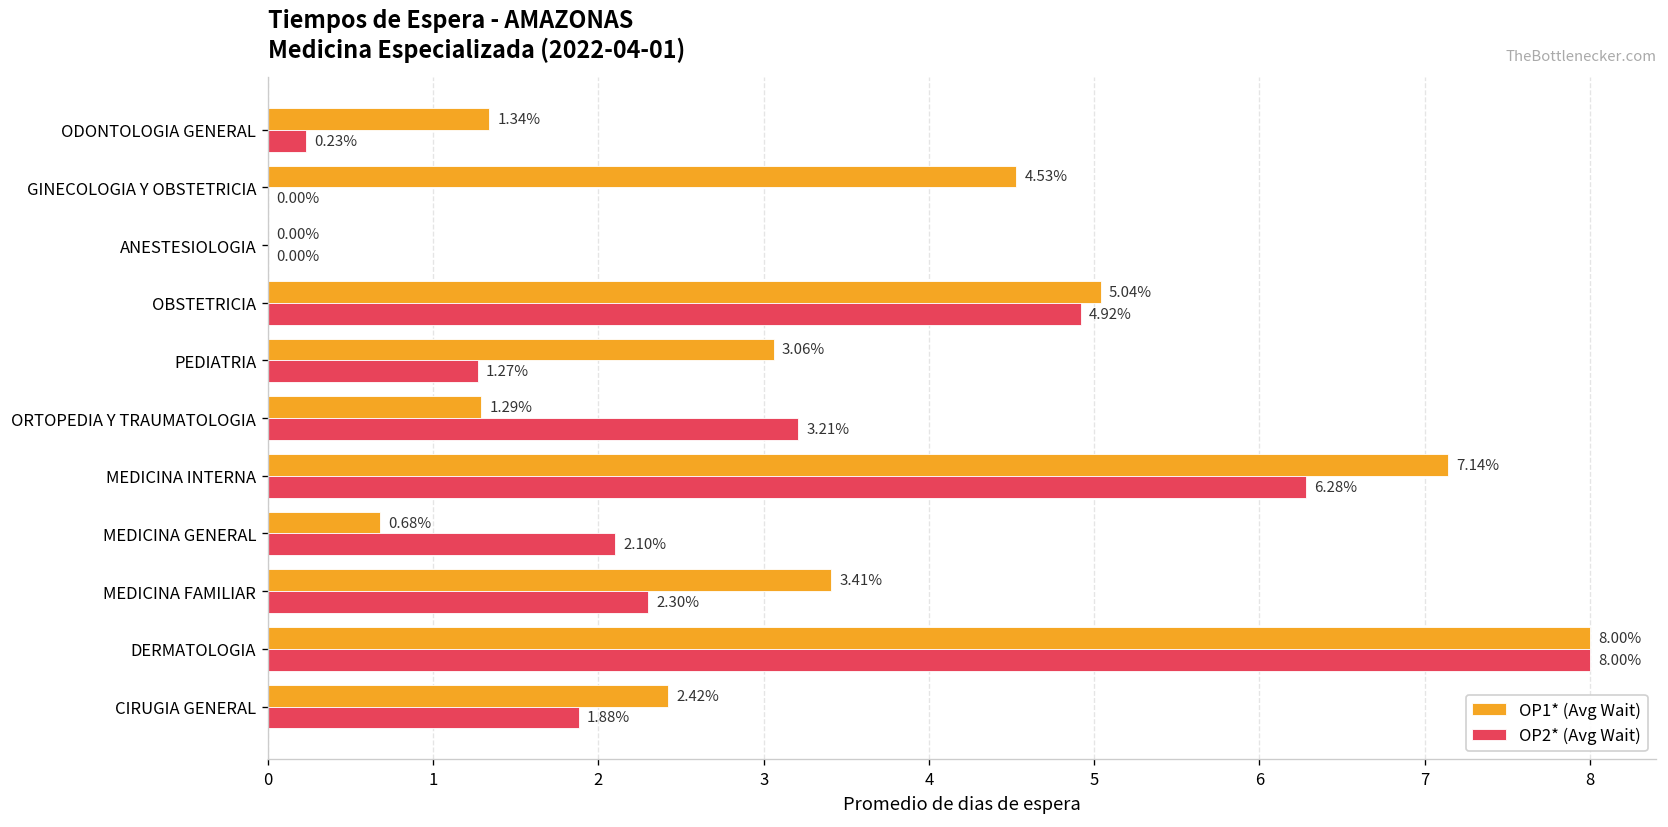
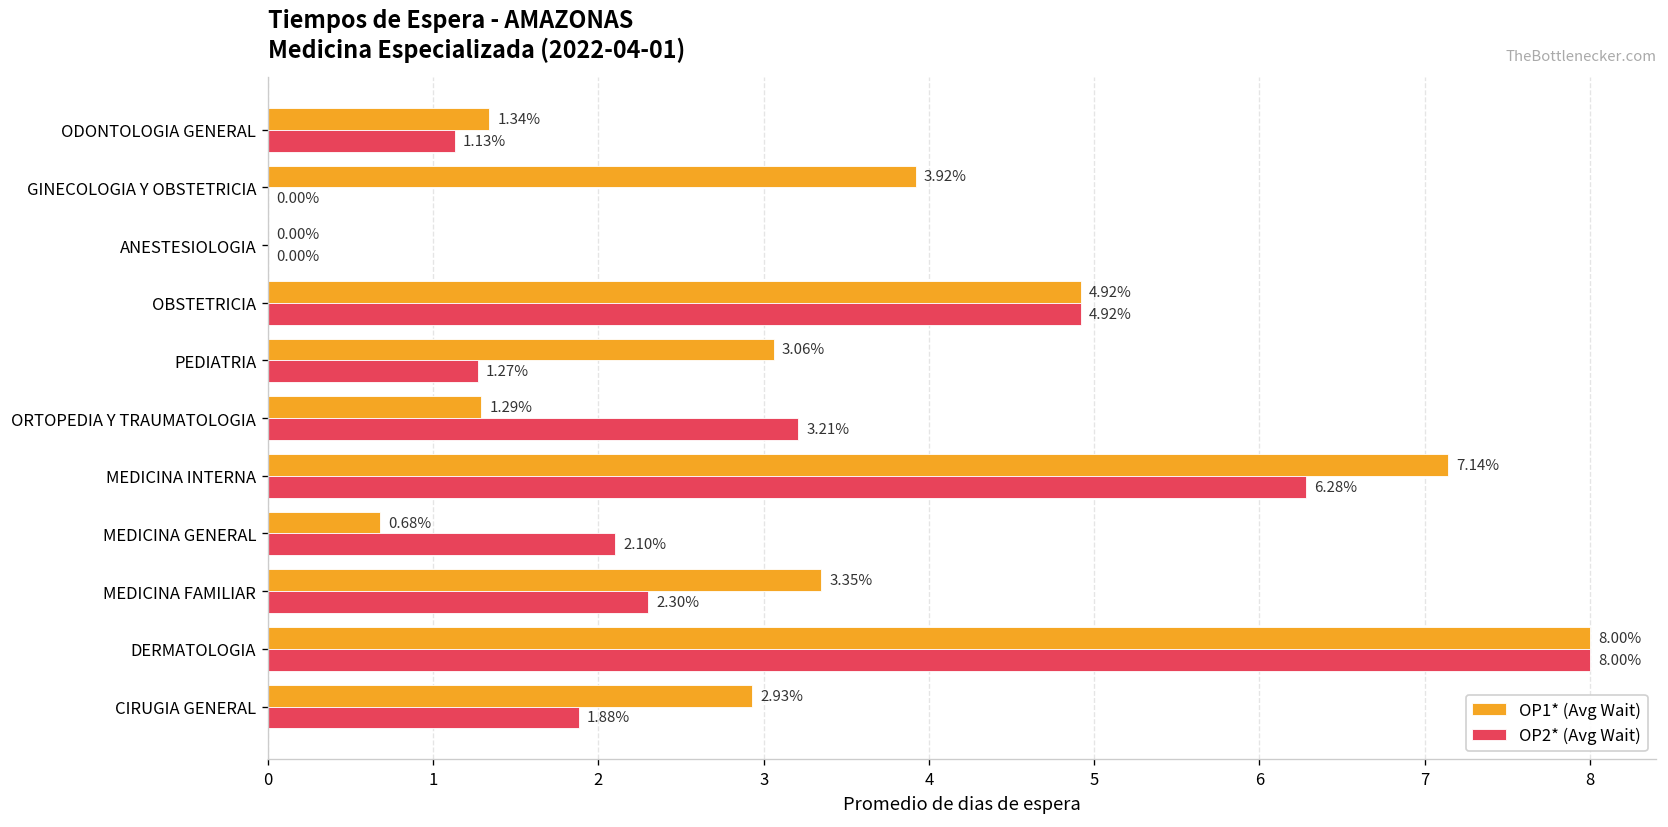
  {
    "OP1* (Avg Wait)": {
      "ODONTOLOGIA GENERAL": "1.34%",
-     "GINECOLOGIA Y OBSTETRICIA": "4.53%",
+     "GINECOLOGIA Y OBSTETRICIA": "3.92%",
      "ANESTESIOLOGIA": "0.00%",
-     "OBSTETRICIA": "5.04%",
+     "OBSTETRICIA": "4.92%",
      "PEDIATRIA": "3.06%",
      "ORTOPEDIA Y TRAUMATOLOGIA": "1.29%",
      "MEDICINA INTERNA": "7.14%",
      "MEDICINA GENERAL": "0.68%",
-     "MEDICINA FAMILIAR": "3.41%",
+     "MEDICINA FAMILIAR": "3.35%",
      "DERMATOLOGIA": "8.00%",
-     "CIRUGIA GENERAL": "2.42%"
+     "CIRUGIA GENERAL": "2.93%"
    },
    "OP2* (Avg Wait)": {
-     "ODONTOLOGIA GENERAL": "0.23%",
+     "ODONTOLOGIA GENERAL": "1.13%",
      "GINECOLOGIA Y OBSTETRICIA": "0.00%",
      "ANESTESIOLOGIA": "0.00%",
      "OBSTETRICIA": "4.92%",
      "PEDIATRIA": "1.27%",
      "ORTOPEDIA Y TRAUMATOLOGIA": "3.21%",
      "MEDICINA INTERNA": "6.28%",
      "MEDICINA GENERAL": "2.10%",
      "MEDICINA FAMILIAR": "2.30%",
      "DERMATOLOGIA": "8.00%",
      "CIRUGIA GENERAL": "1.88%"
    }
  }
